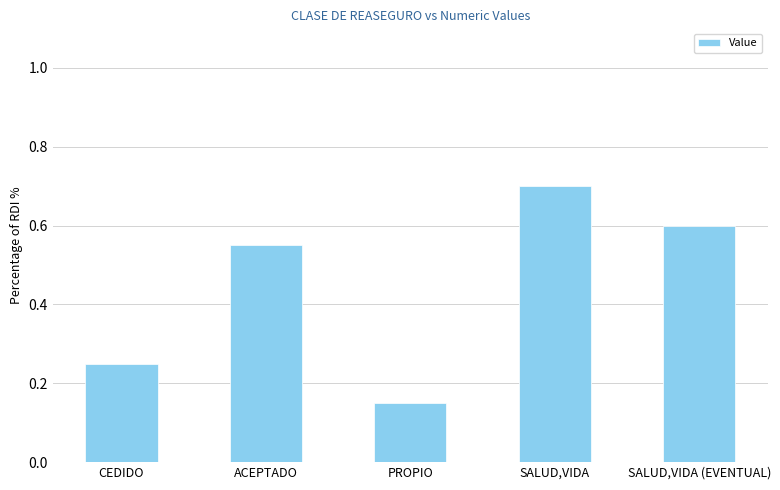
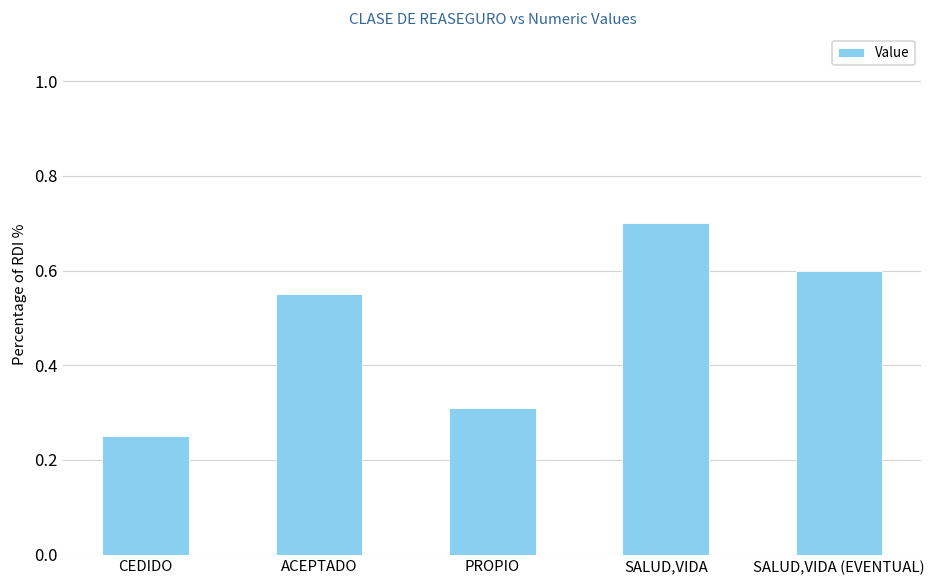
  {
    "CEDIDO": 0.25,
    "ACEPTADO": 0.55,
-   "PROPIO": 0.15,
+   "PROPIO": 0.31,
    "SALUD,VIDA": 0.70,
    "SALUD,VIDA (EVENTUAL)": 0.60
  }
